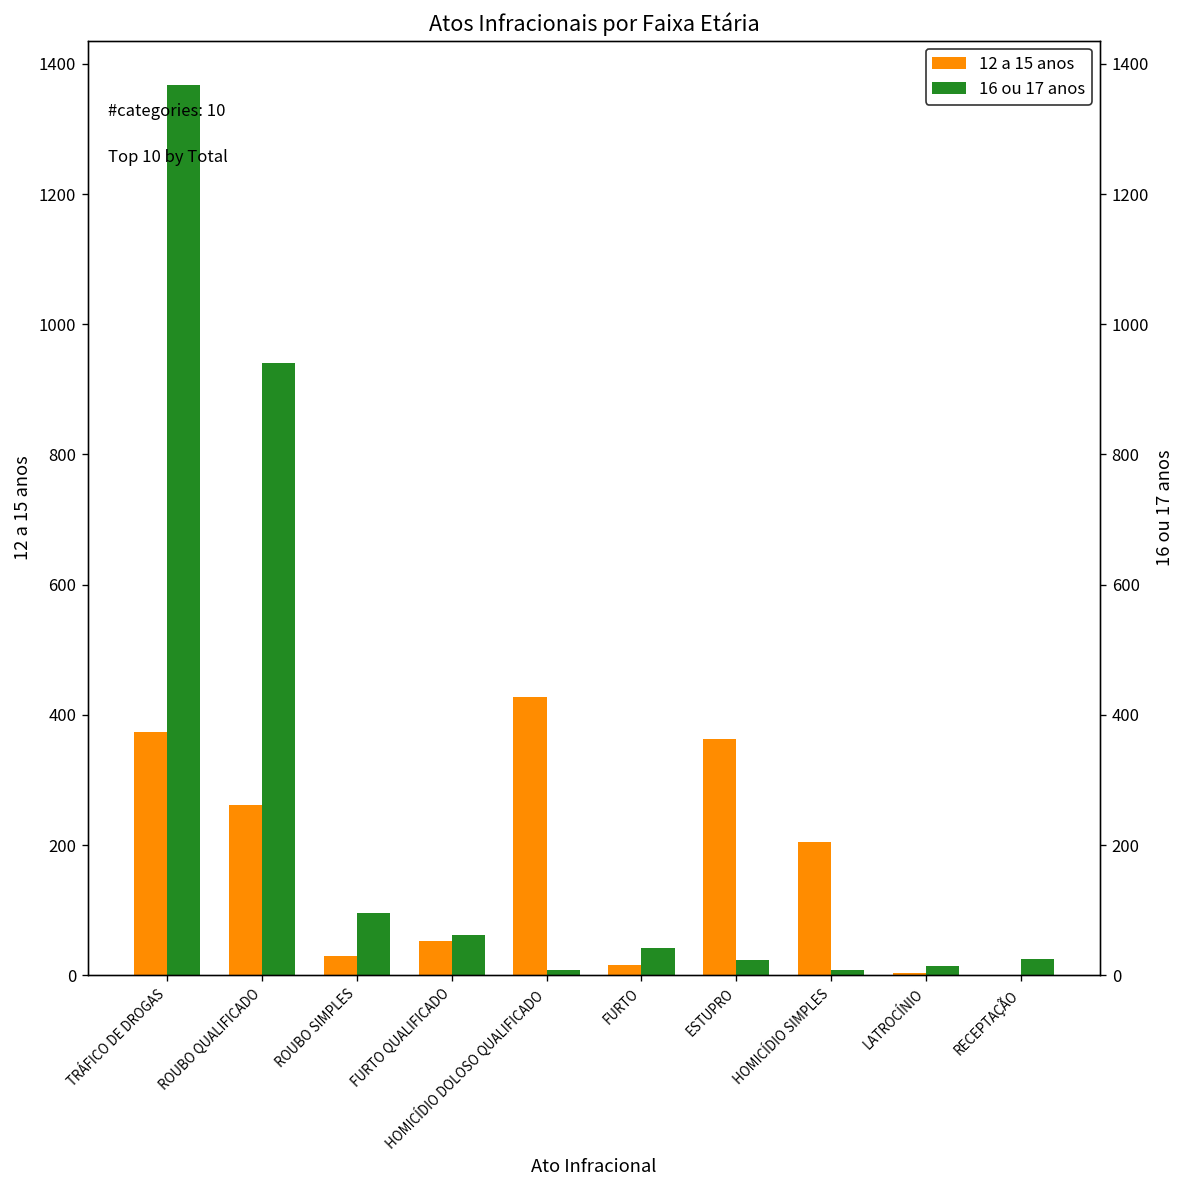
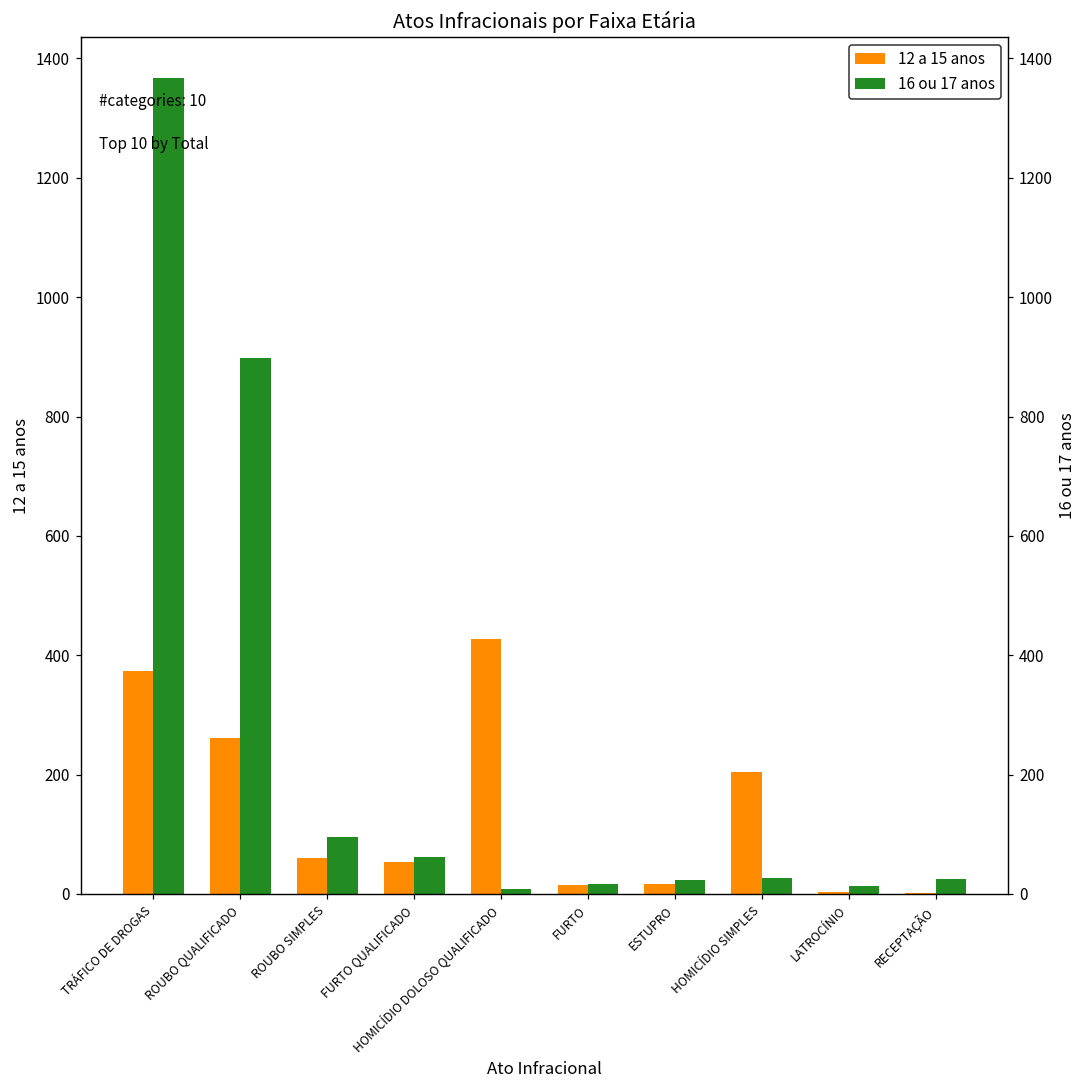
  {
    "12 a 15 anos": {
      "TRÁFICO DE DROGAS": 370,
      "ROUBO QUALIFICADO": 260,
-     "ROUBO SIMPLES": 30,
+     "ROUBO SIMPLES": 60,
      "FURTO QUALIFICADO": 50,
      "HOMICÍDIO DOLOSO QUALIFICADO": 430,
      "FURTO": 20,
-     "ESTUPRO": 360,
+     "ESTUPRO": 20,
      "HOMICÍDIO SIMPLES": 210
    },
    "16 ou 17 anos": {
-     "ROUBO QUALIFICADO": 940,
+     "ROUBO QUALIFICADO": 900,
      "ROUBO SIMPLES": 100,
      "FURTO QUALIFICADO": 60,
      "HOMICÍDIO DOLOSO QUALIFICADO": 10,
-     "FURTO": 40,
+     "FURTO": 20,
      "ESTUPRO": 20,
-     "HOMICÍDIO SIMPLES": 10,
+     "HOMICÍDIO SIMPLES": 30,
      "LATROCÍNIO": 10,
      "RECEPTAÇÃO": 30
    }
  }
